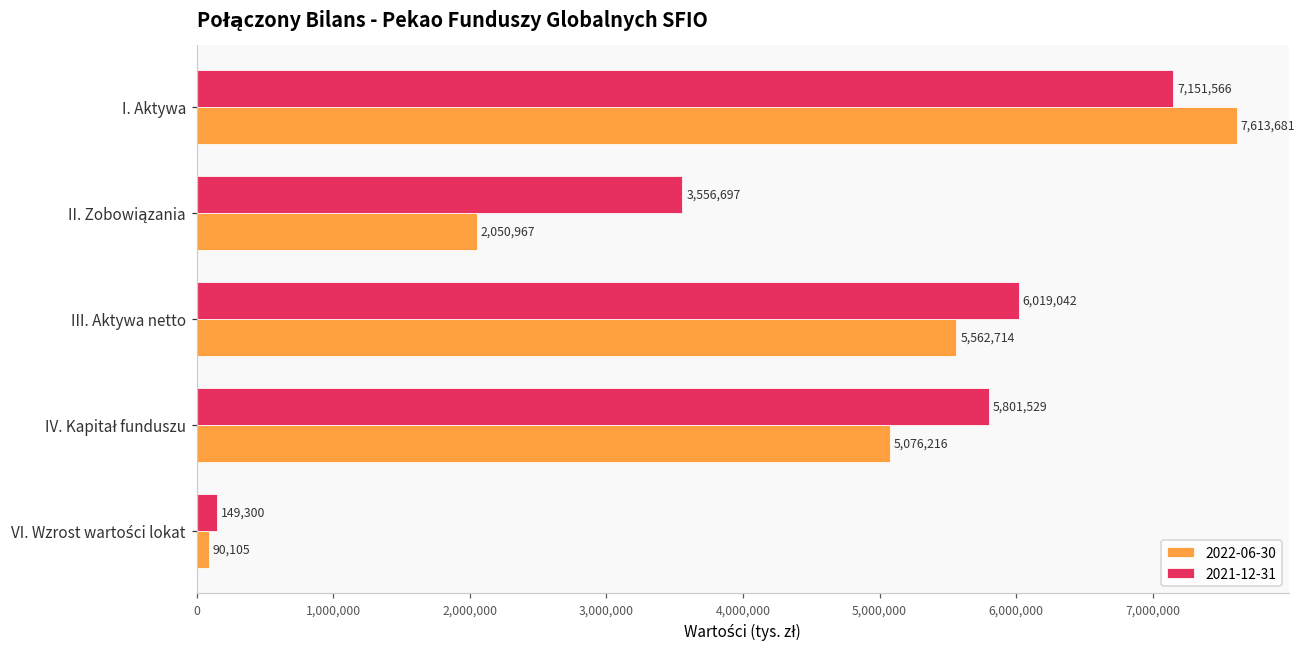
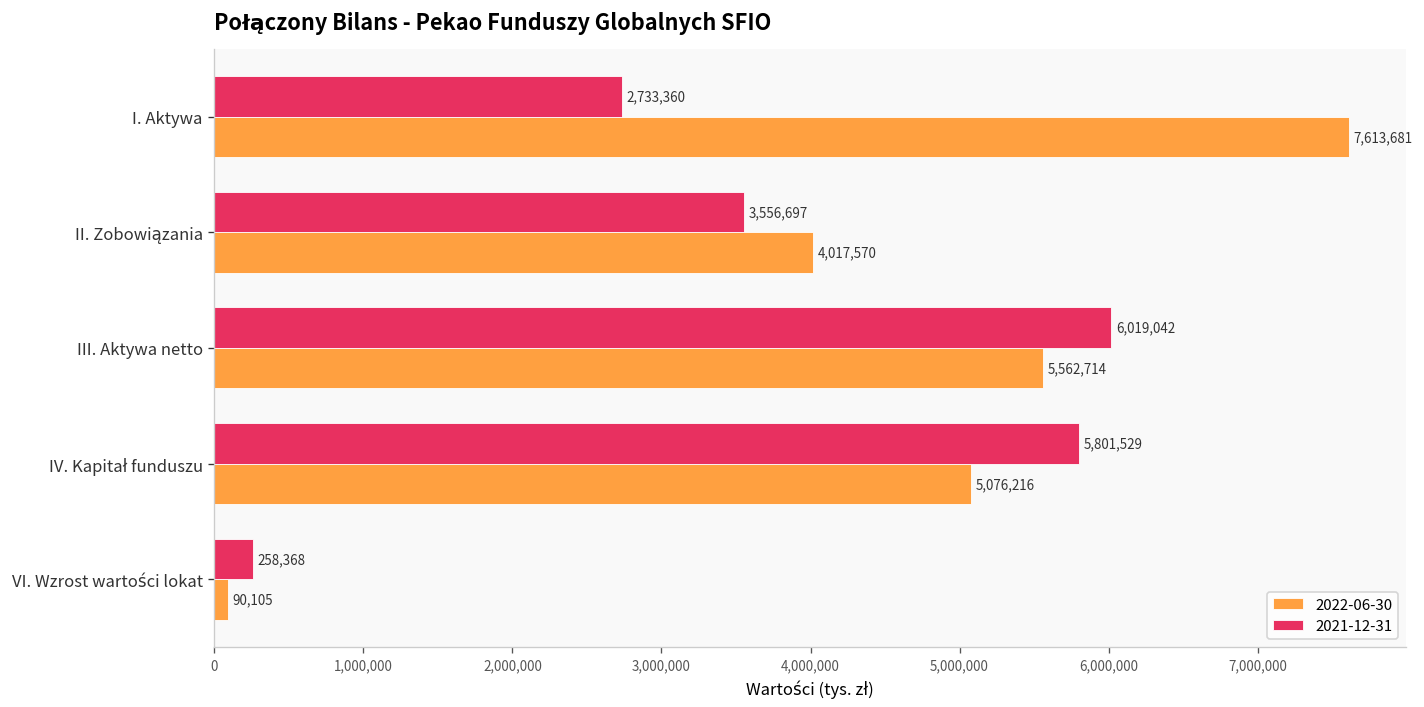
  {
    "2022-06-30": {
      "I. Aktywa": "7,613,681",
-     "II. Zobowiązania": "2,050,967",
+     "II. Zobowiązania": "4,017,570",
      "III. Aktywa netto": "5,562,714",
      "IV. Kapitał funduszu": "5,076,216",
      "VI. Wzrost wartości lokat": "90,105"
    },
    "2021-12-31": {
-     "I. Aktywa": "7,151,566",
+     "I. Aktywa": "2,733,360",
      "II. Zobowiązania": "3,556,697",
      "III. Aktywa netto": "6,019,042",
      "IV. Kapitał funduszu": "5,801,529",
-     "VI. Wzrost wartości lokat": "149,300"
+     "VI. Wzrost wartości lokat": "258,368"
    }
  }
